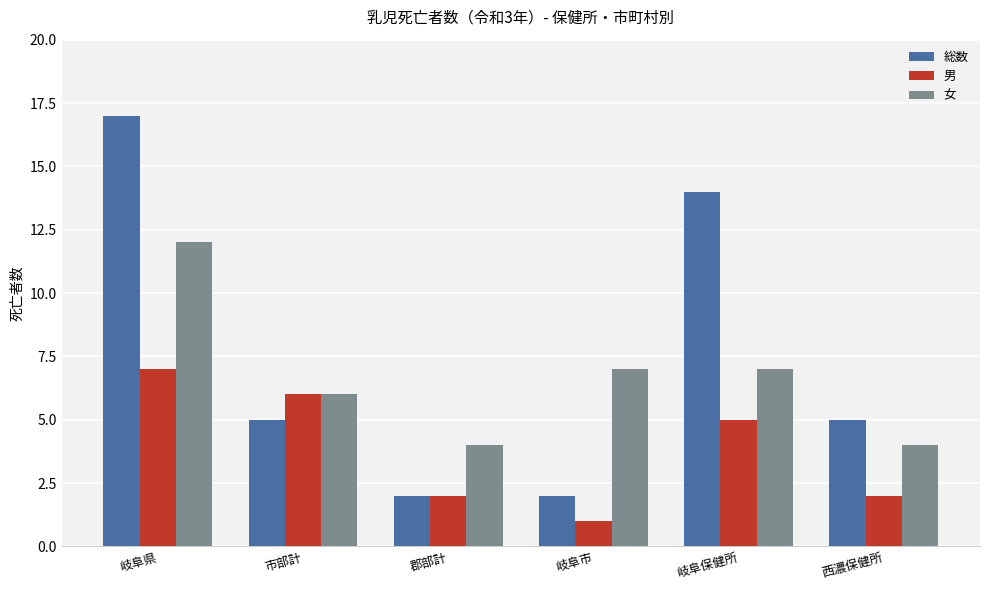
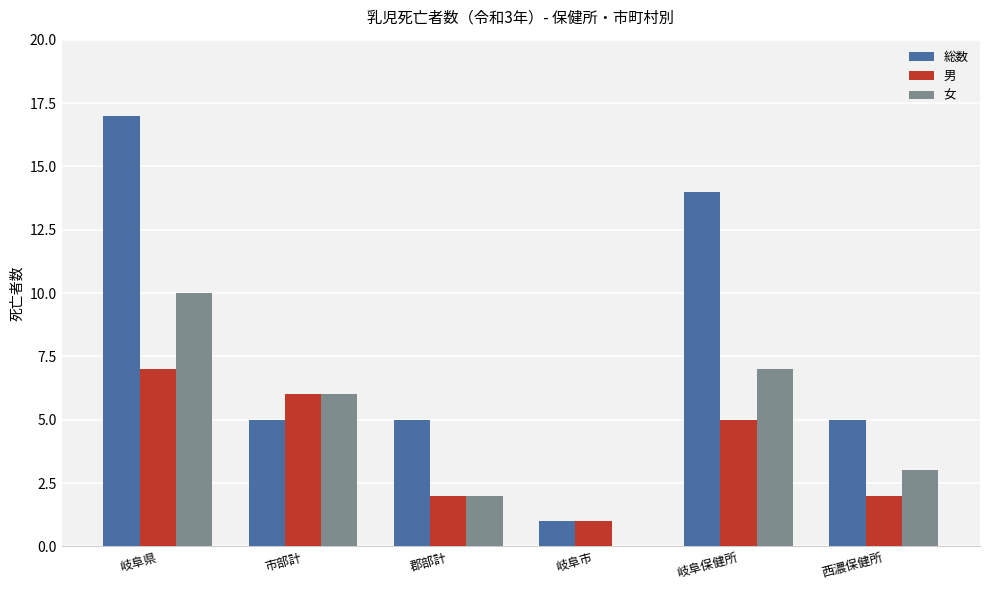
  {
    "総数": {
      "岐阜県": 17,
      "市部計": 5,
-     "郡部計": 2,
-     "岐阜市": 2,
+     "郡部計": 5,
+     "岐阜市": 1,
      "岐阜保健所": 14,
      "西濃保健所": 5
    },
    "男": {
      "岐阜県": 7,
      "市部計": 6,
      "郡部計": 2,
      "岐阜市": 1,
      "岐阜保健所": 5,
      "西濃保健所": 2
    },
    "女": {
-     "岐阜県": 12,
+     "岐阜県": 10,
      "市部計": 6,
-     "郡部計": 4,
-     "岐阜市": 7,
+     "郡部計": 2,
+     "岐阜市": 0,
      "岐阜保健所": 7,
-     "西濃保健所": 4
+     "西濃保健所": 3
    }
  }
